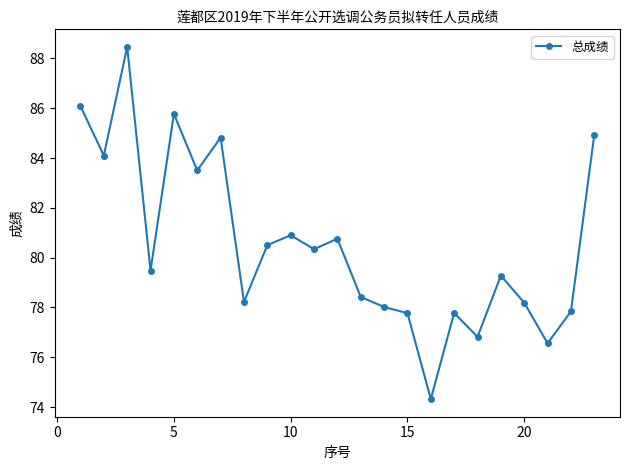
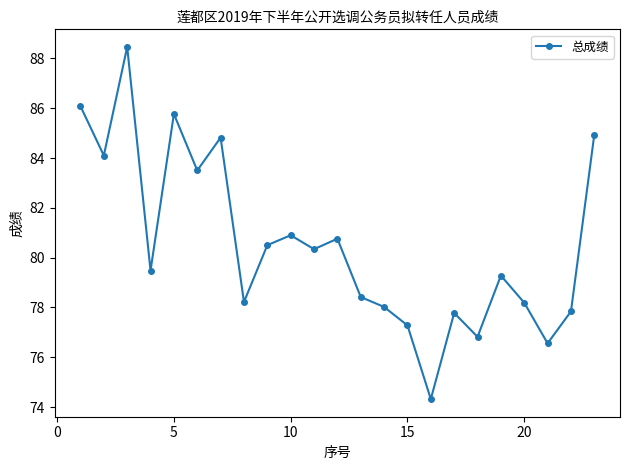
  {
    "5": 85.8,
    "10": 80.9,
-   "15": 77.8,
+   "15": 77.3,
    "20": 78.2
  }
